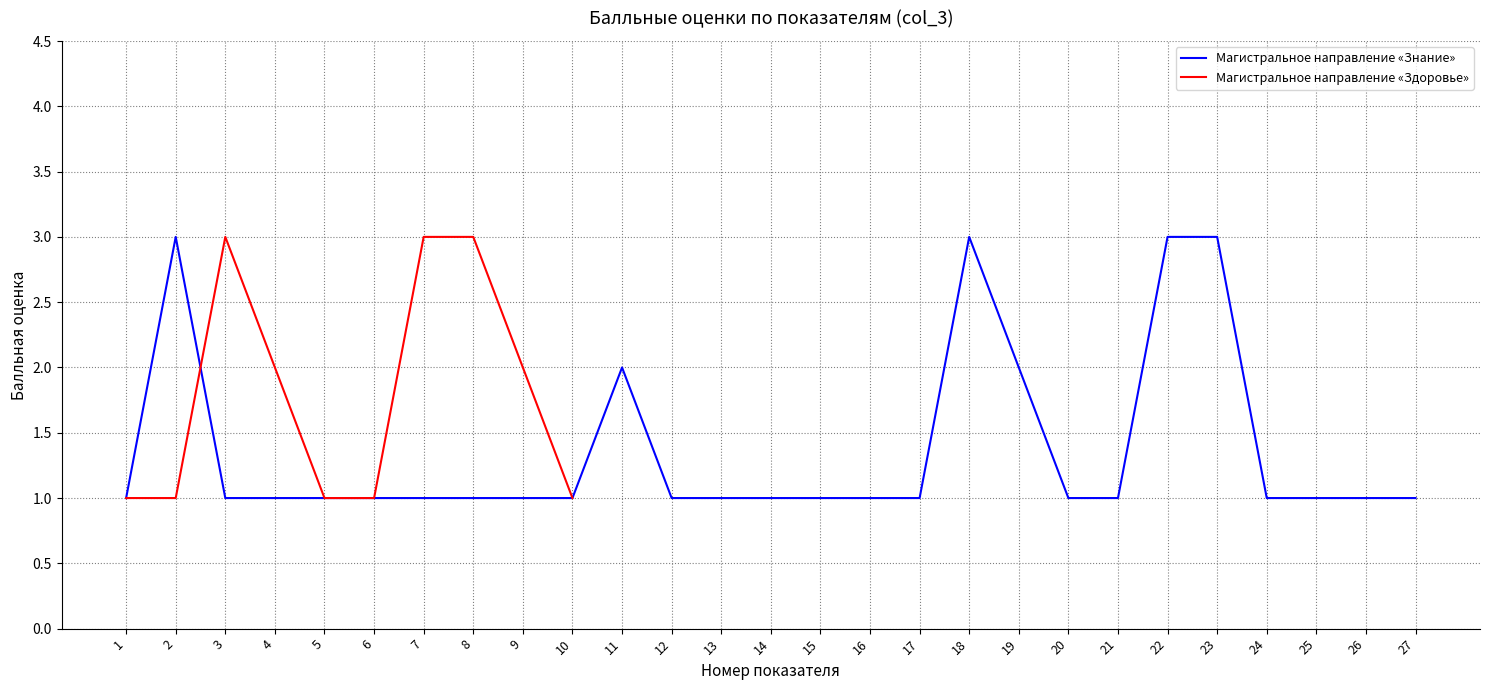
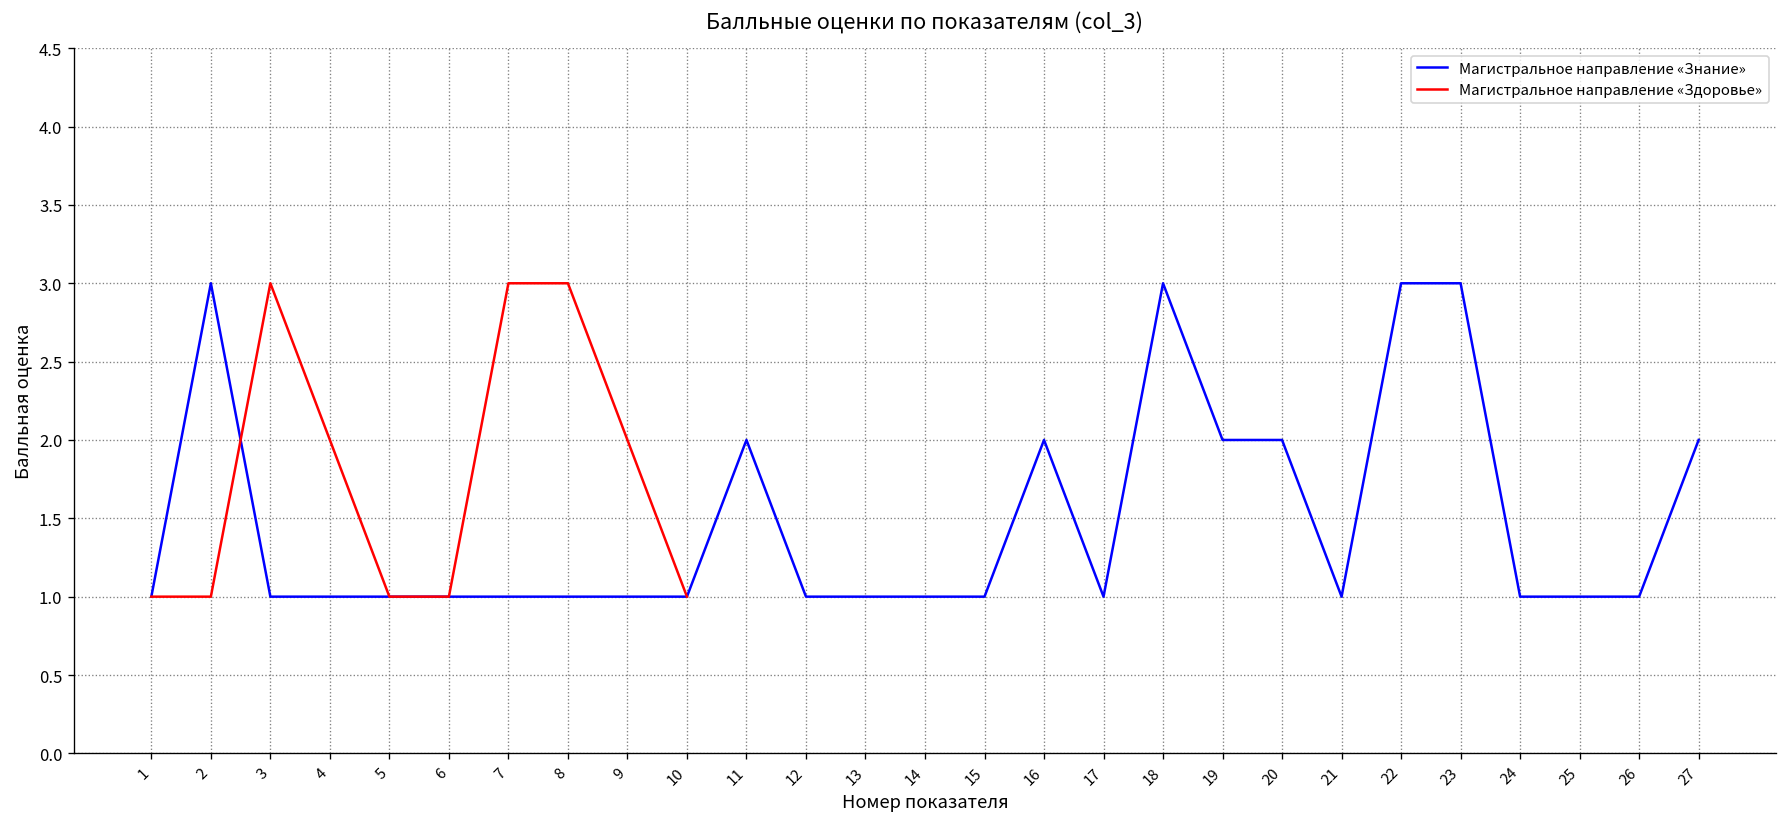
  {
    "Магистральное направление «Знание»": {
      "2": 3,
      "3": 1,
      "4": 1,
      "7": 1,
      "8": 1,
      "9": 1,
      "11": 2,
      "12": 1,
      "13": 1,
      "14": 1,
      "15": 1,
-     "16": 1,
+     "16": 2,
      "17": 1,
      "18": 3,
      "19": 2,
-     "20": 1,
+     "20": 2,
      "21": 1,
      "22": 3,
      "23": 3,
      "24": 1,
      "25": 1,
      "26": 1,
-     "27": 1
+     "27": 2
    },
    "Магистральное направление «Здоровье»": {
      "2": 1,
      "3": 3,
      "4": 2,
      "7": 3,
      "8": 3,
      "9": 2
    }
  }
